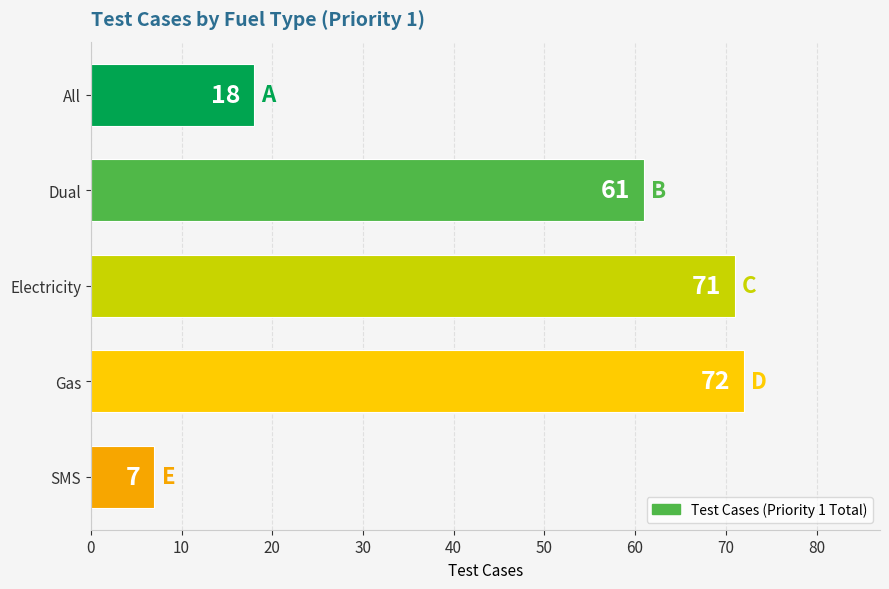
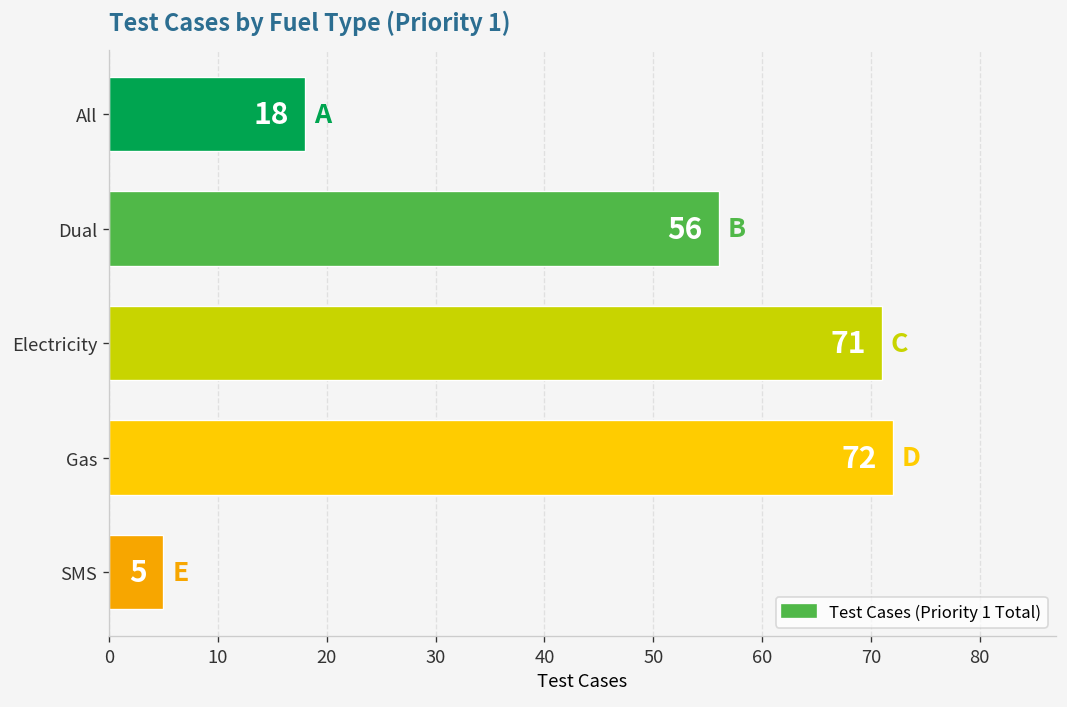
  {
    "All": 18,
-   "Dual": 61,
+   "Dual": 56,
    "Electricity": 71,
    "Gas": 72,
-   "SMS": 7
+   "SMS": 5
  }
